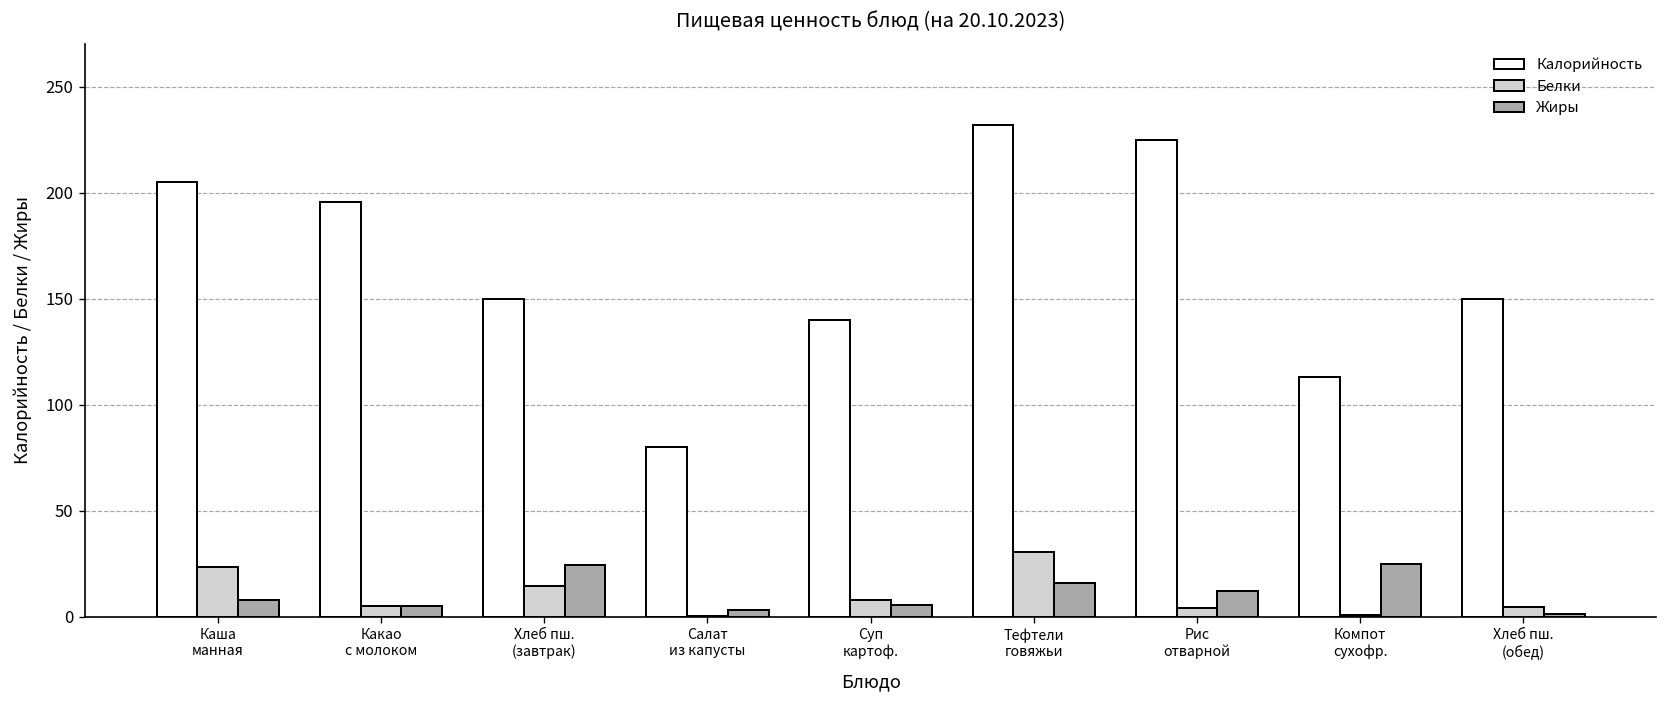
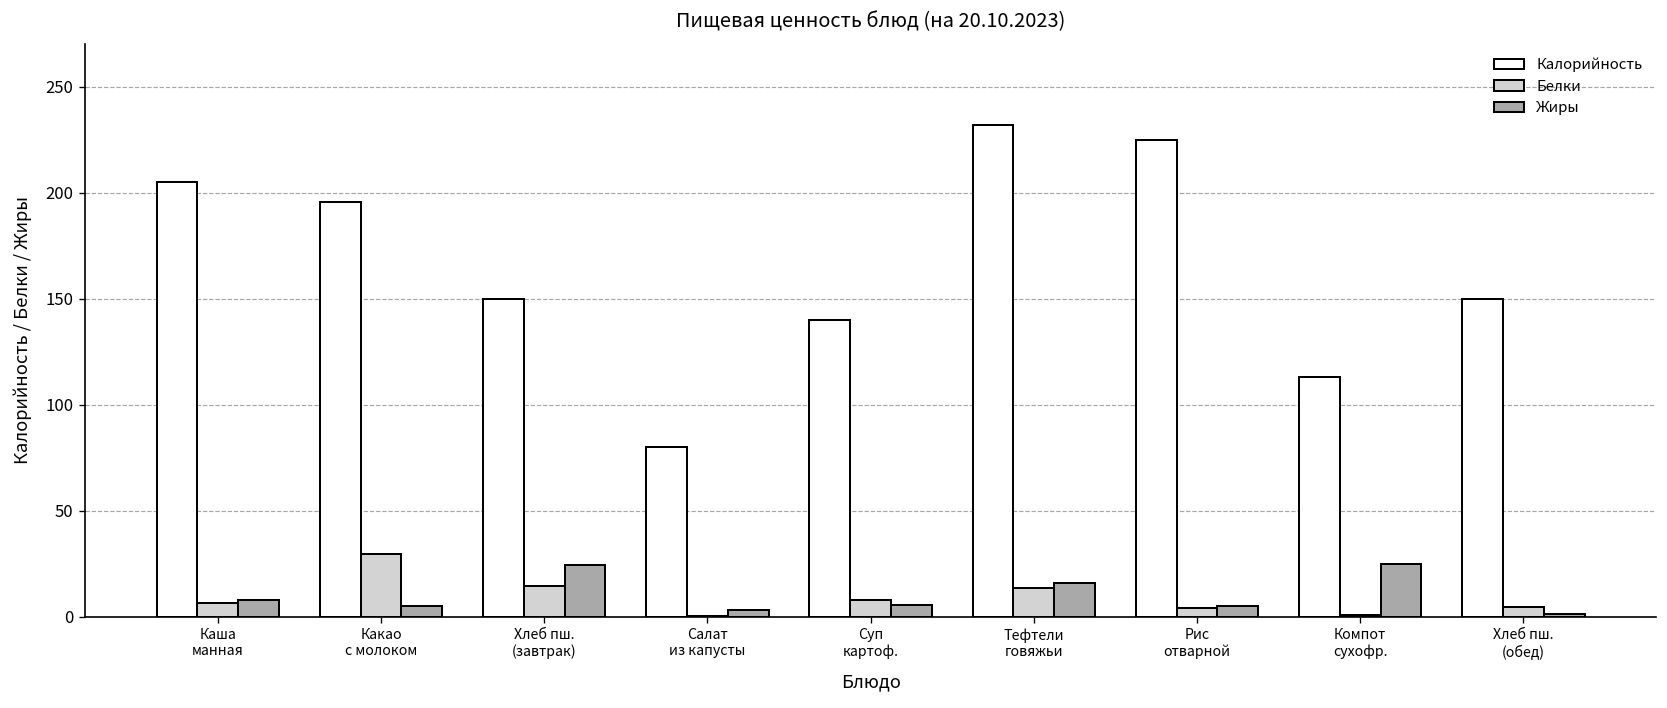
  {
    "Калорийность": {
      "Каша манная": 205,
      "Какао с молоком": 196,
      "Хлеб пш. (завтрак)": 150,
      "Салат из капусты": 80,
      "Суп картоф.": 140,
      "Тефтели говяжьи": 232,
      "Рис отварной": 225,
      "Компот сухофр.": 113,
      "Хлеб пш. (обед)": 150
    },
    "Белки": {
-     "Каша манная": 24,
-     "Какао с молоком": 5,
+     "Каша манная": 6,
+     "Какао с молоком": 29,
      "Хлеб пш. (завтрак)": 14,
      "Суп картоф.": 8,
-     "Тефтели говяжьи": 31,
+     "Тефтели говяжьи": 14,
      "Рис отварной": 4,
      "Хлеб пш. (обед)": 4
    },
    "Жиры": {
      "Каша манная": 8,
      "Какао с молоком": 5,
      "Хлеб пш. (завтрак)": 24,
      "Салат из капусты": 3,
      "Суп картоф.": 5,
      "Тефтели говяжьи": 16,
-     "Рис отварной": 12,
+     "Рис отварной": 5,
      "Компот сухофр.": 25
    }
  }
